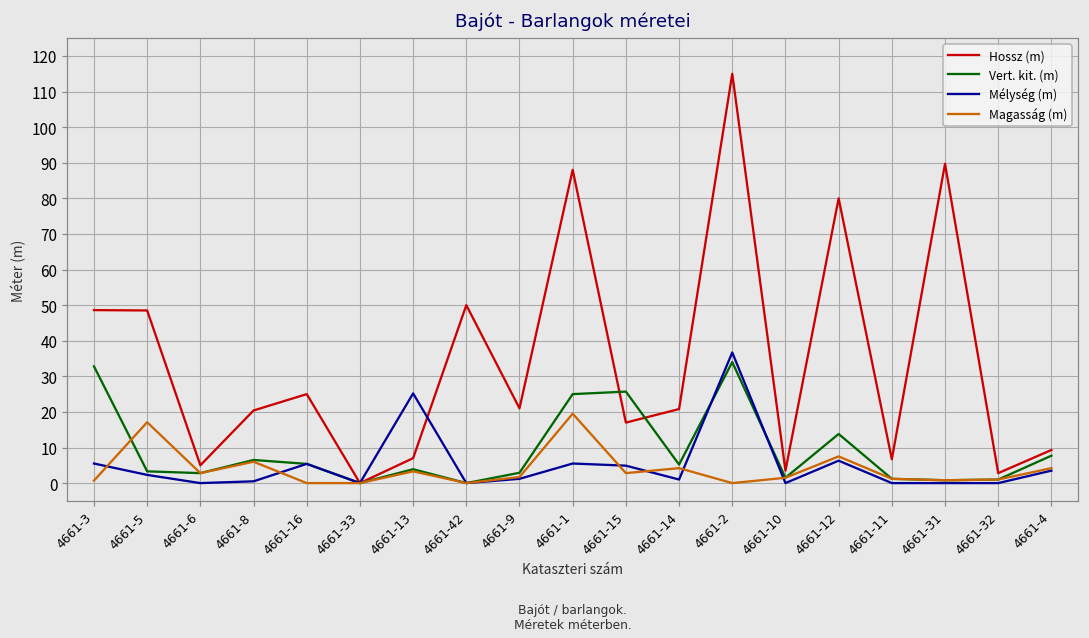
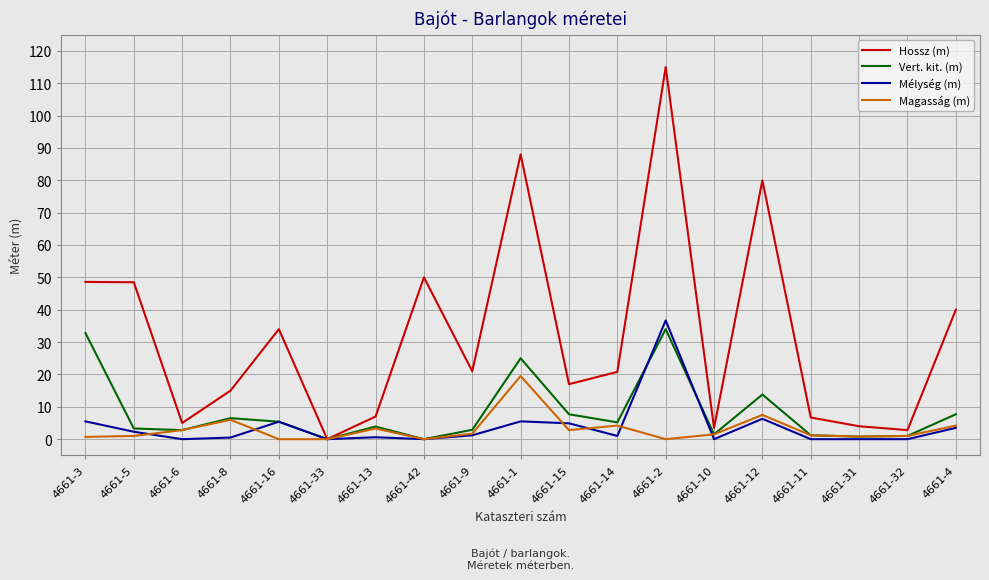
  {
    "Hossz (m)": {
      "4661-3": 49,
      "4661-5": 49,
      "4661-6": 5,
-     "4661-8": 20,
-     "4661-16": 25,
+     "4661-8": 15,
+     "4661-16": 34,
      "4661-13": 7,
      "4661-42": 50,
      "4661-9": 21,
      "4661-1": 88,
      "4661-15": 17,
      "4661-14": 21,
      "4661-2": 115,
      "4661-10": 4,
      "4661-12": 80,
      "4661-11": 7,
-     "4661-31": 90,
+     "4661-31": 4,
      "4661-32": 3,
-     "4661-4": 9
+     "4661-4": 40
    },
    "Vert. kit. (m)": {
      "4661-3": 33,
      "4661-5": 3,
      "4661-9": 3,
      "4661-1": 25,
-     "4661-15": 26,
+     "4661-15": 8,
      "4661-14": 5,
      "4661-2": 34,
      "4661-12": 14,
      "4661-4": 8
    },
    "Mélység (m)": {
      "4661-3": 6,
      "4661-5": 2,
      "4661-6": 0,
      "4661-8": 1,
-     "4661-13": 25,
+     "4661-13": 1,
      "4661-1": 6,
      "4661-15": 5,
      "4661-14": 1,
      "4661-2": 37,
      "4661-10": 0,
      "4661-12": 6,
      "4661-11": 0,
      "4661-31": 0,
      "4661-32": 0
    },
    "Magasság (m)": {
      "4661-3": 1,
-     "4661-5": 17,
+     "4661-5": 1,
      "4661-16": 0,
      "4661-1": 20,
      "4661-15": 3,
      "4661-14": 4,
      "4661-2": 0,
      "4661-12": 8
    }
  }
